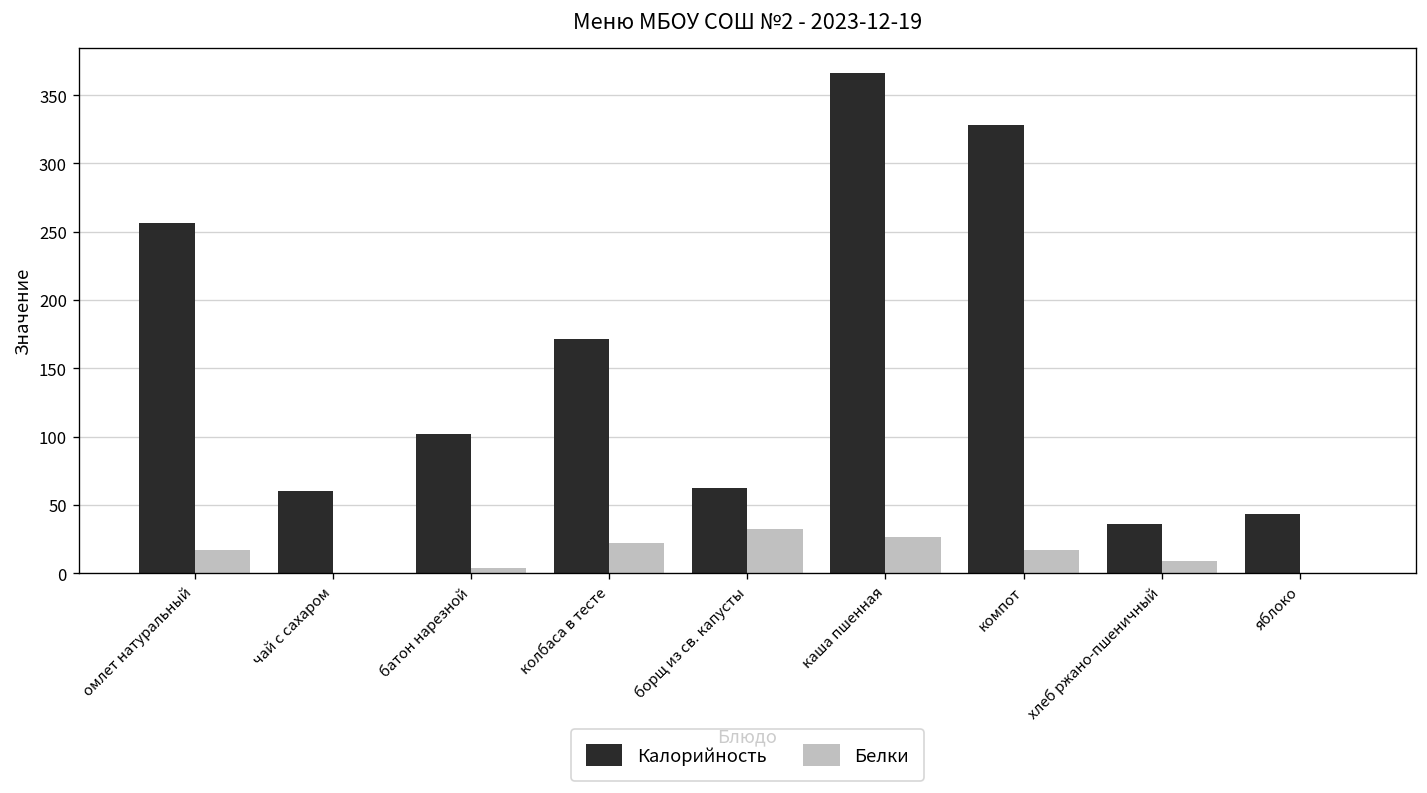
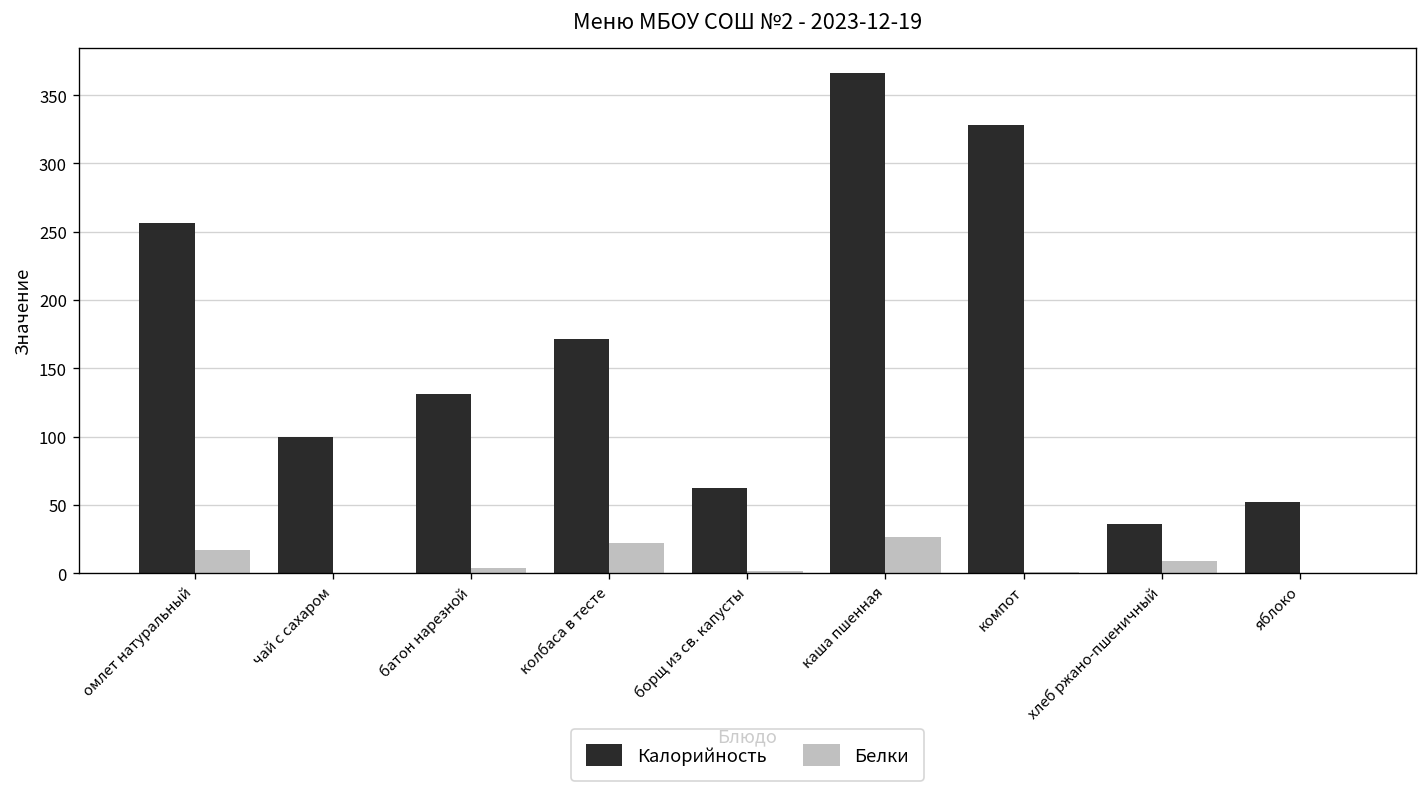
  {
    "Калорийность": {
      "омлет натуральный": 256,
-     "чай с сахаром": 60,
-     "батон нарезной": 102,
+     "чай с сахаром": 100,
+     "батон нарезной": 131,
      "колбаса в тесте": 172,
      "борщ из св. капусты": 63,
      "каша пшенная": 366,
      "компот": 328,
      "хлеб ржано-пшеничный": 36,
-     "яблоко": 43
+     "яблоко": 52
    },
    "Белки": {
      "омлет натуральный": 17,
      "чай с сахаром": 0,
      "батон нарезной": 4,
      "колбаса в тесте": 22,
-     "борщ из св. капусты": 32,
+     "борщ из св. капусты": 1,
      "каша пшенная": 26,
-     "компот": 17,
+     "компот": 1,
      "хлеб ржано-пшеничный": 9
    }
  }
